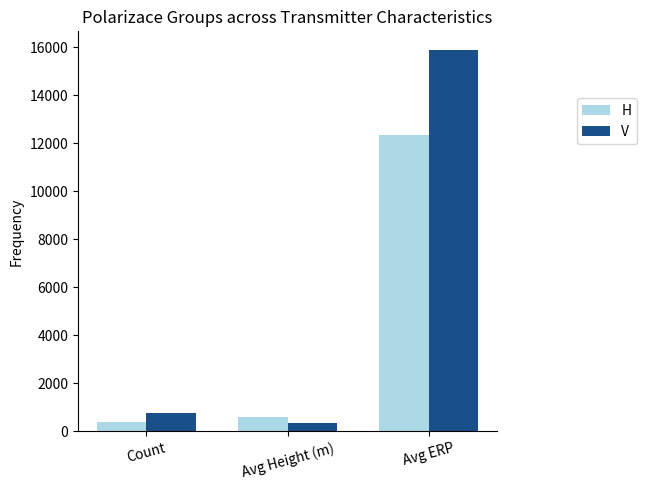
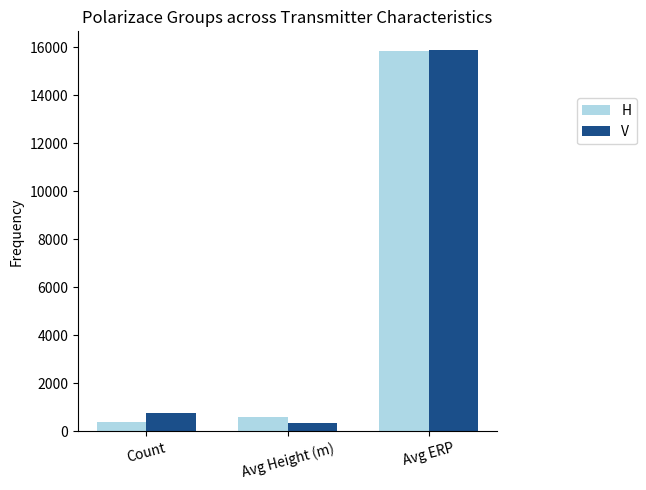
  {
    "H": {
      "Count": 400,
      "Avg Height (m)": 600,
-     "Avg ERP": 12300
+     "Avg ERP": 15800
    },
    "V": {
      "Count": 800,
      "Avg Height (m)": 300,
      "Avg ERP": 15900
    }
  }
